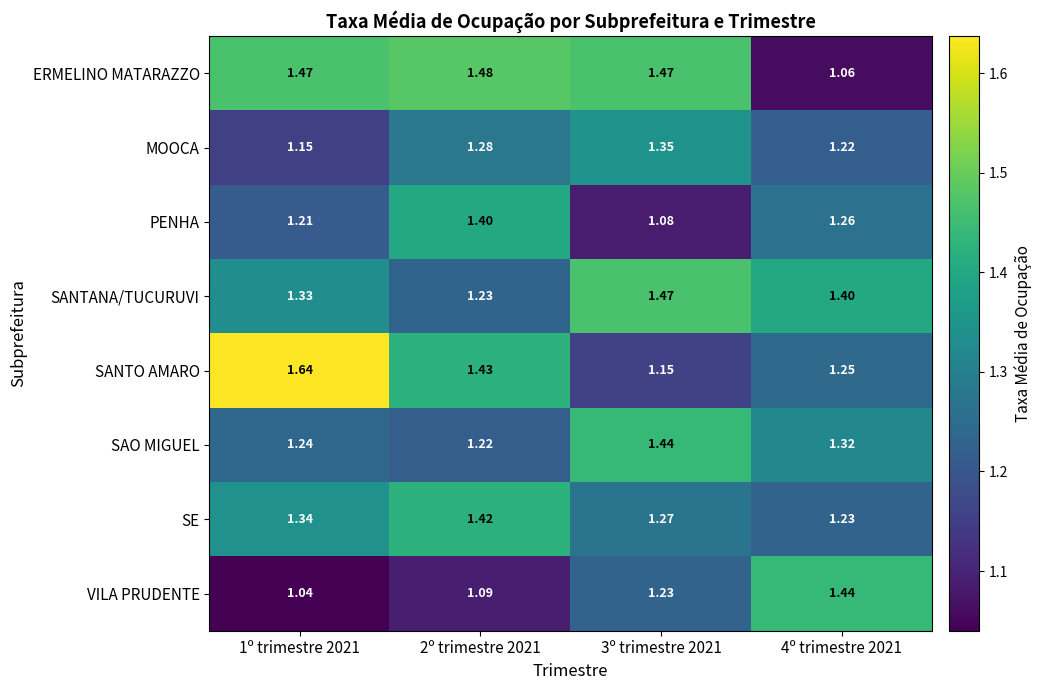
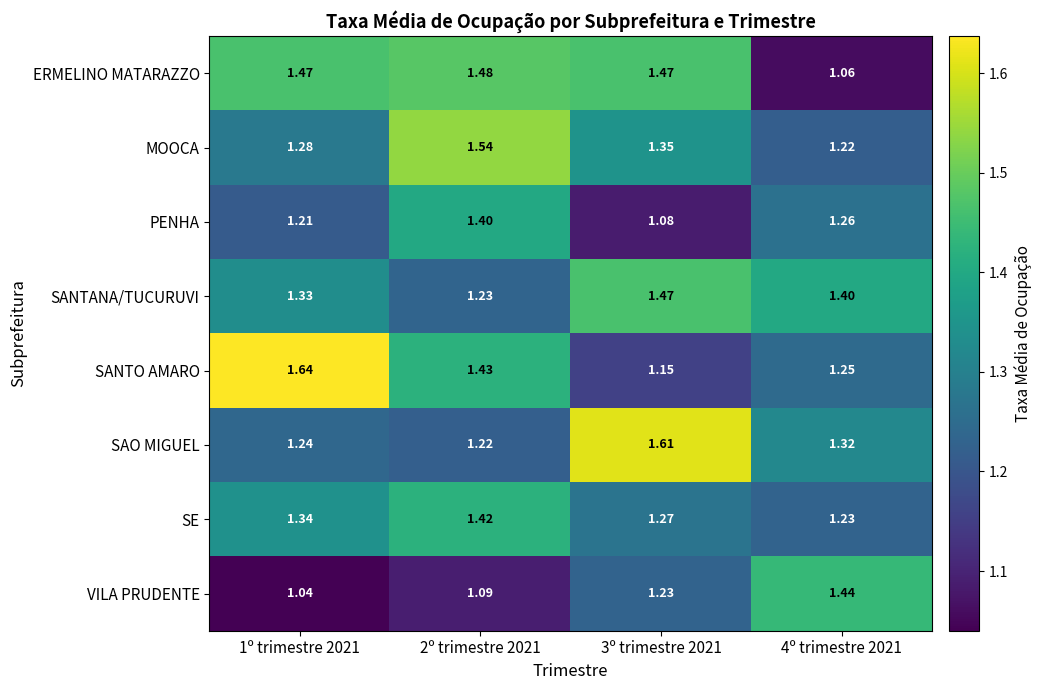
  {
    "ERMELINO MATARAZZO": {
      "1º trimestre 2021": 1.47,
      "2º trimestre 2021": 1.48,
      "3º trimestre 2021": 1.47,
      "4º trimestre 2021": 1.06
    },
    "MOOCA": {
-     "1º trimestre 2021": 1.15,
-     "2º trimestre 2021": 1.28,
+     "1º trimestre 2021": 1.28,
+     "2º trimestre 2021": 1.54,
      "3º trimestre 2021": 1.35,
      "4º trimestre 2021": 1.22
    },
    "PENHA": {
      "1º trimestre 2021": 1.21,
      "2º trimestre 2021": 1.40,
      "3º trimestre 2021": 1.08,
      "4º trimestre 2021": 1.26
    },
    "SANTANA/TUCURUVI": {
      "1º trimestre 2021": 1.33,
      "2º trimestre 2021": 1.23,
      "3º trimestre 2021": 1.47,
      "4º trimestre 2021": 1.40
    },
    "SANTO AMARO": {
      "1º trimestre 2021": 1.64,
      "2º trimestre 2021": 1.43,
      "3º trimestre 2021": 1.15,
      "4º trimestre 2021": 1.25
    },
    "SAO MIGUEL": {
      "1º trimestre 2021": 1.24,
      "2º trimestre 2021": 1.22,
-     "3º trimestre 2021": 1.44,
+     "3º trimestre 2021": 1.61,
      "4º trimestre 2021": 1.32
    },
    "SE": {
      "1º trimestre 2021": 1.34,
      "2º trimestre 2021": 1.42,
      "3º trimestre 2021": 1.27,
      "4º trimestre 2021": 1.23
    },
    "VILA PRUDENTE": {
      "1º trimestre 2021": 1.04,
      "2º trimestre 2021": 1.09,
      "3º trimestre 2021": 1.23,
      "4º trimestre 2021": 1.44
    }
  }
